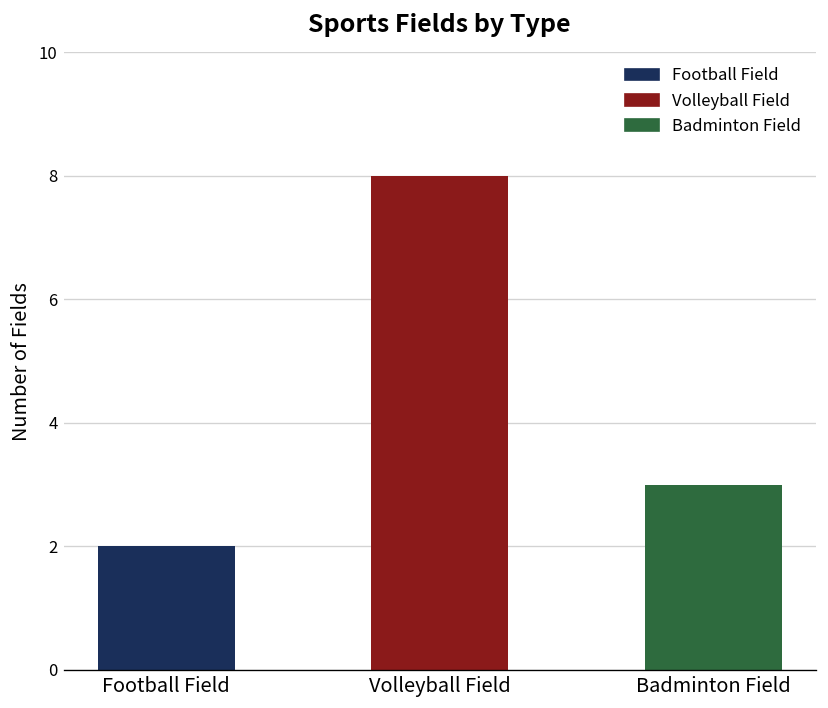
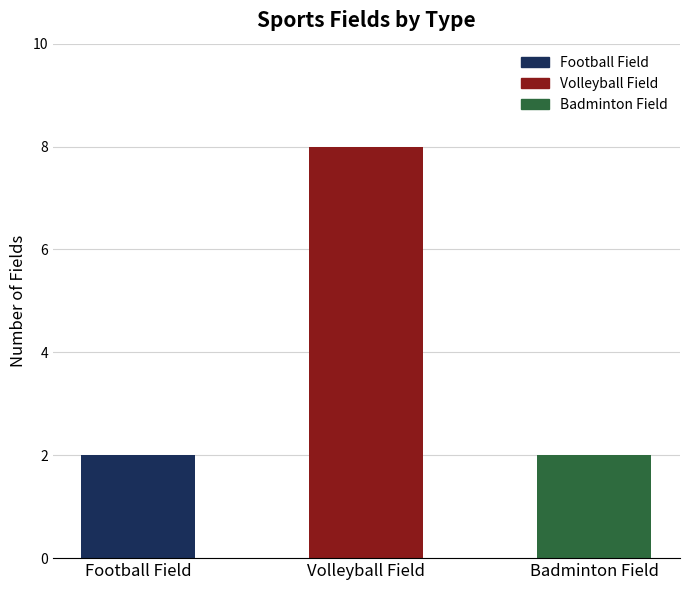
  {
    "Football Field": 2,
    "Volleyball Field": 8,
-   "Badminton Field": 3
+   "Badminton Field": 2
  }
